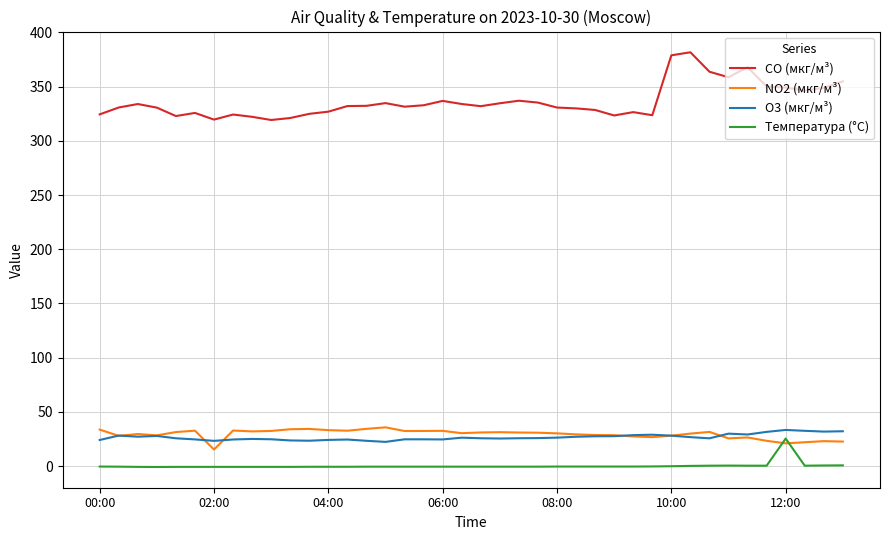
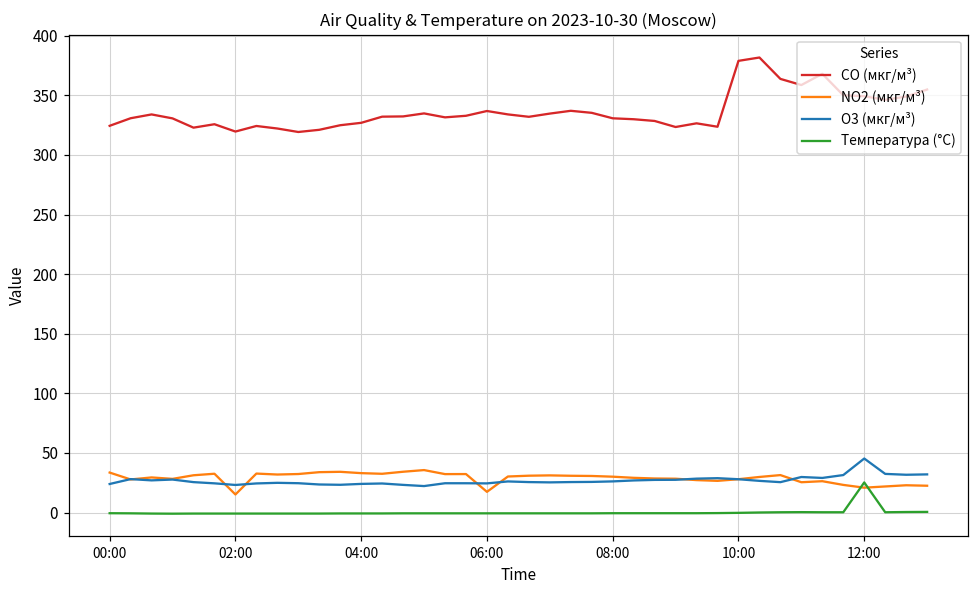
  {
    "CO (мкг/м³)": {
      "00:00": 324,
      "02:00": 320,
      "04:00": 327,
      "06:00": 337,
      "08:00": 331,
      "10:00": 379
    },
    "NO2 (мкг/м³)": {
      "00:00": 34,
      "02:00": 15,
      "04:00": 33,
-     "06:00": 32,
+     "06:00": 17,
      "08:00": 30,
      "12:00": 21
    },
    "O3 (мкг/м³)": {
      "00:00": 24,
      "02:00": 23,
      "04:00": 24,
      "06:00": 25,
      "08:00": 26,
-     "12:00": 33
+     "12:00": 45
    },
    "Температура (°C)": {
      "00:00": -1,
      "02:00": -1,
      "04:00": -1,
      "06:00": -1,
      "08:00": -1,
      "10:00": 0,
      "12:00": 25
    }
  }
